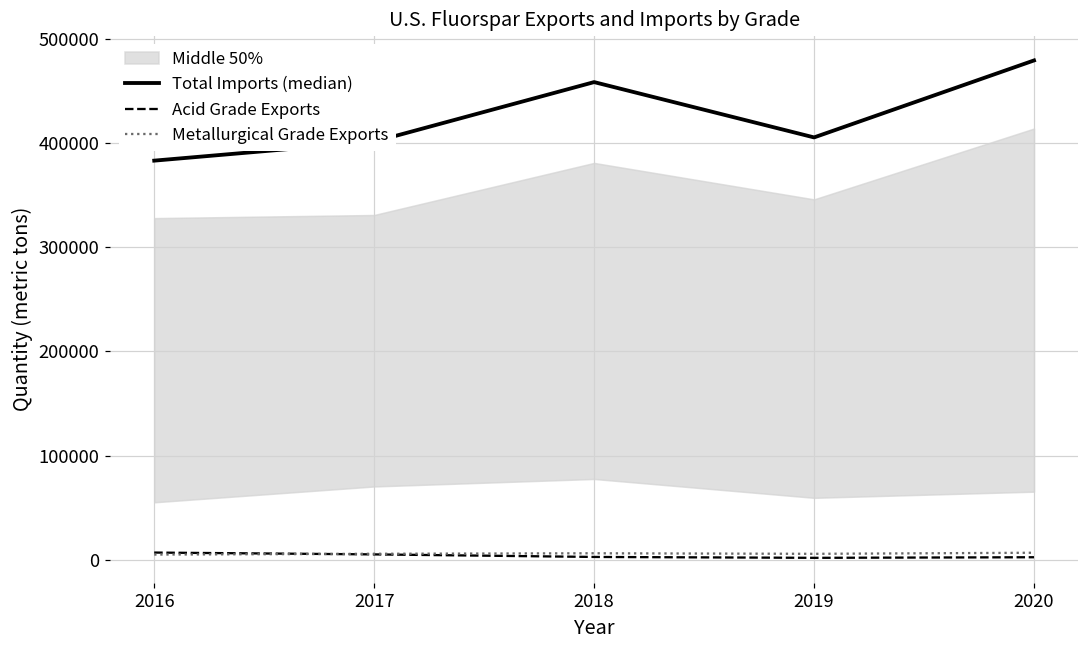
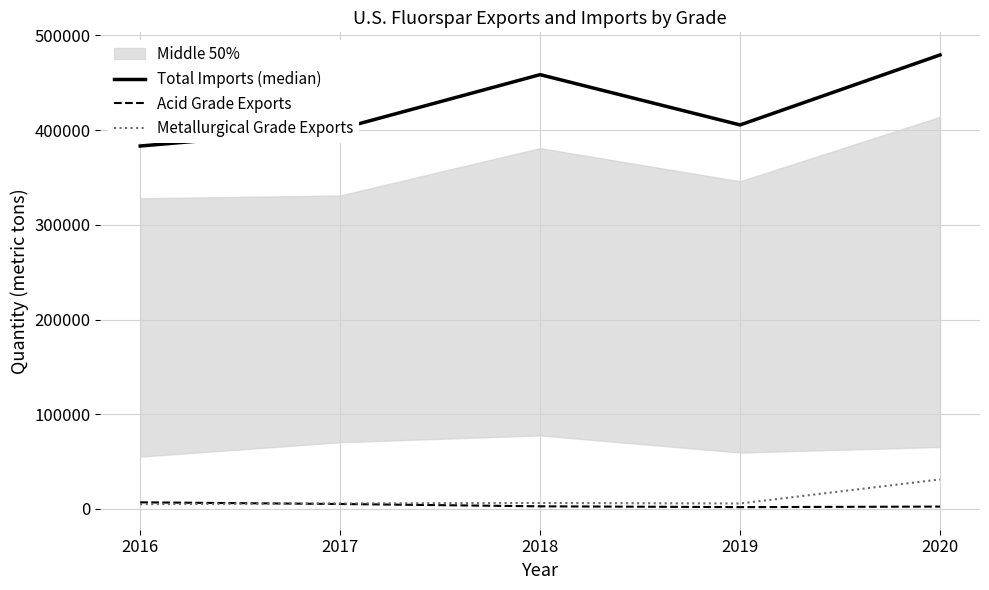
  {
    "Metallurgical Grade Exports": {
      "2018": 10000,
      "2019": 10000,
-     "2020": 10000
+     "2020": 30000
    }
  }
